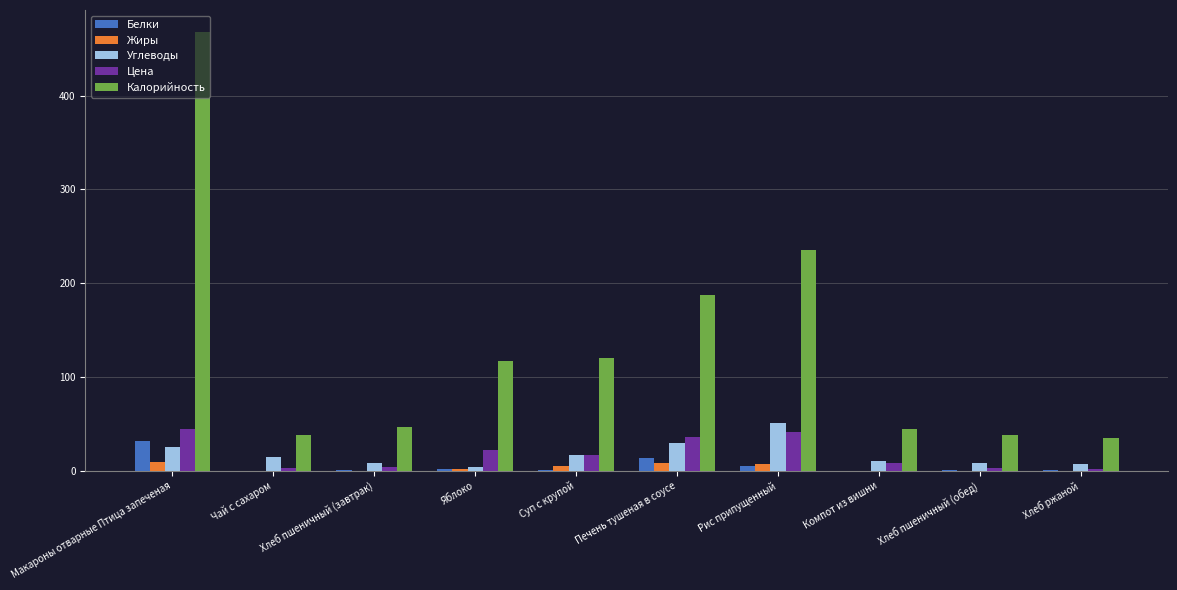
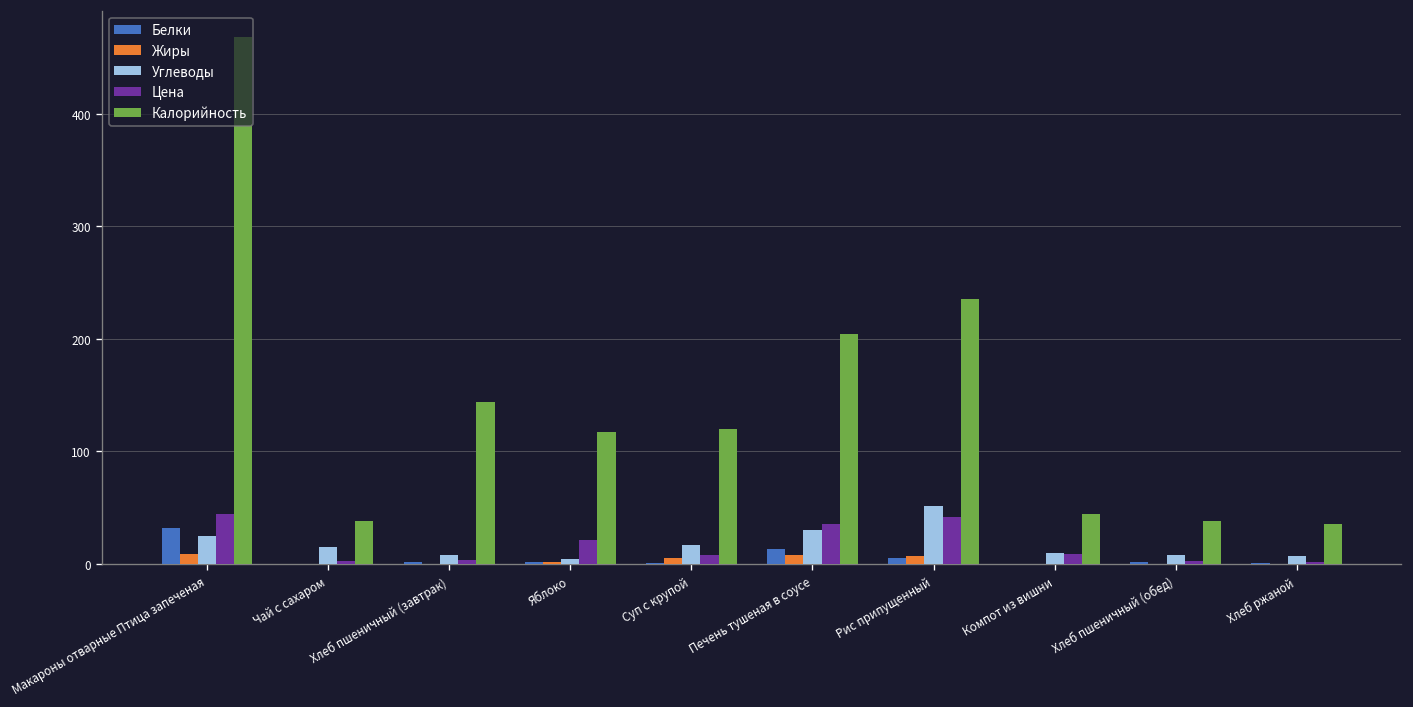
  {
    "Белки": {
      "Макароны отварные Птица запеченая": 30,
      "Чай с сахаром": 0,
      "Печень тушеная в соусе": 10,
      "Рис припущенный": 10,
      "Компот из вишни": 0
    },
    "Жиры": {
      "Макароны отварные Птица запеченая": 10,
      "Чай с сахаром": 0,
      "Хлеб пшеничный (завтрак)": 0,
      "Суп с крупой": 10,
      "Печень тушеная в соусе": 10,
      "Рис припущенный": 10,
      "Компот из вишни": 0,
      "Хлеб пшеничный (обед)": 0,
      "Хлеб ржаной": 0
    },
    "Углеводы": {
      "Макароны отварные Птица запеченая": 30,
      "Чай с сахаром": 20,
      "Хлеб пшеничный (завтрак)": 10,
      "Яблоко": 0,
      "Суп с крупой": 20,
      "Печень тушеная в соусе": 30,
      "Рис припущенный": 50,
      "Компот из вишни": 10,
      "Хлеб пшеничный (обед)": 10,
      "Хлеб ржаной": 10
    },
    "Цена": {
      "Макароны отварные Птица запеченая": 40,
      "Хлеб пшеничный (завтрак)": 0,
      "Яблоко": 20,
-     "Суп с крупой": 20,
+     "Суп с крупой": 10,
      "Печень тушеная в соусе": 40,
      "Рис припущенный": 40,
      "Компот из вишни": 10,
      "Хлеб пшеничный (обед)": 0
    },
    "Калорийность": {
      "Чай с сахаром": 40,
-     "Хлеб пшеничный (завтрак)": 50,
+     "Хлеб пшеничный (завтрак)": 140,
      "Яблоко": 120,
      "Суп с крупой": 120,
-     "Печень тушеная в соусе": 190,
+     "Печень тушеная в соусе": 200,
      "Рис припущенный": 240,
      "Компот из вишни": 40,
      "Хлеб пшеничный (обед)": 40,
      "Хлеб ржаной": 40
    }
  }
